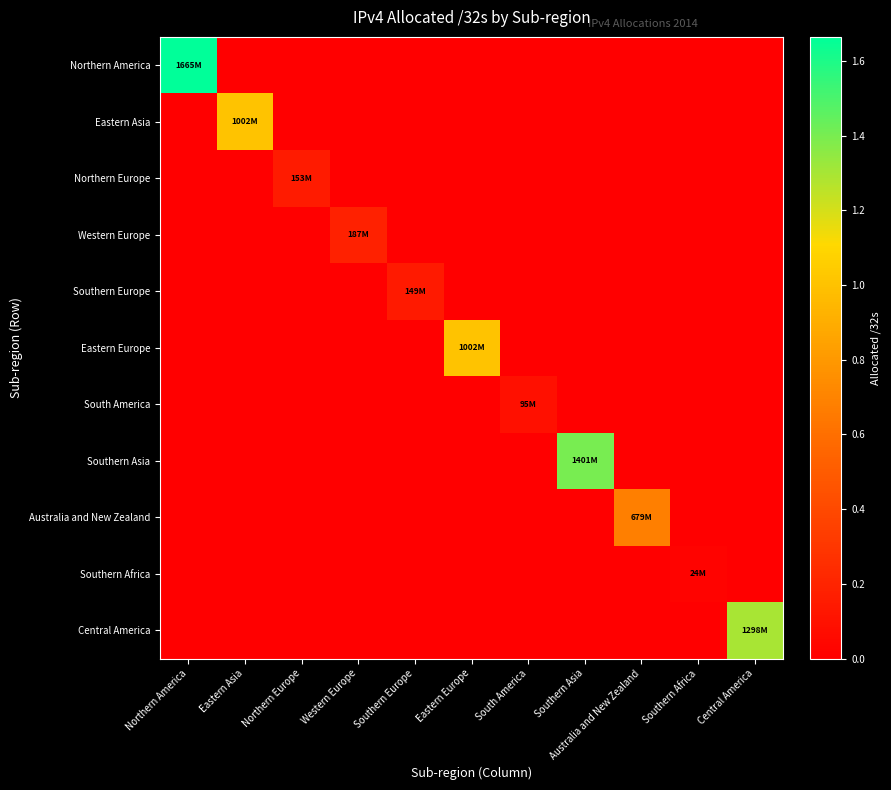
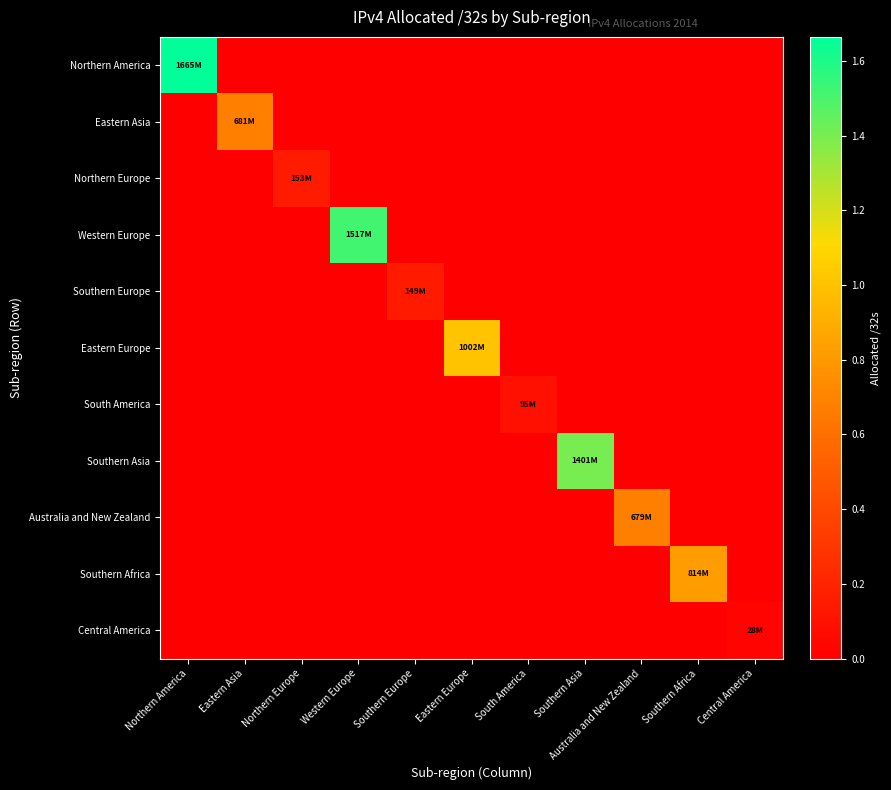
  {
    "Northern America": {
      "Northern America": "1665M"
    },
    "Eastern Asia": {
-     "Eastern Asia": "1002M"
+     "Eastern Asia": "681M"
    },
    "Northern Europe": {
      "Northern Europe": "153M"
    },
    "Western Europe": {
-     "Western Europe": "187M"
+     "Western Europe": "1517M"
    },
    "Southern Europe": {
      "Southern Europe": "149M"
    },
    "Eastern Europe": {
      "Eastern Europe": "1002M"
    },
    "South America": {
      "South America": "95M"
    },
    "Southern Asia": {
      "Southern Asia": "1401M"
    },
    "Australia and New Zealand": {
      "Australia and New Zealand": "679M"
    },
    "Southern Africa": {
-     "Southern Africa": "24M"
+     "Southern Africa": "814M"
    },
    "Central America": {
-     "Central America": "1298M"
+     "Central America": "28M"
    }
  }
